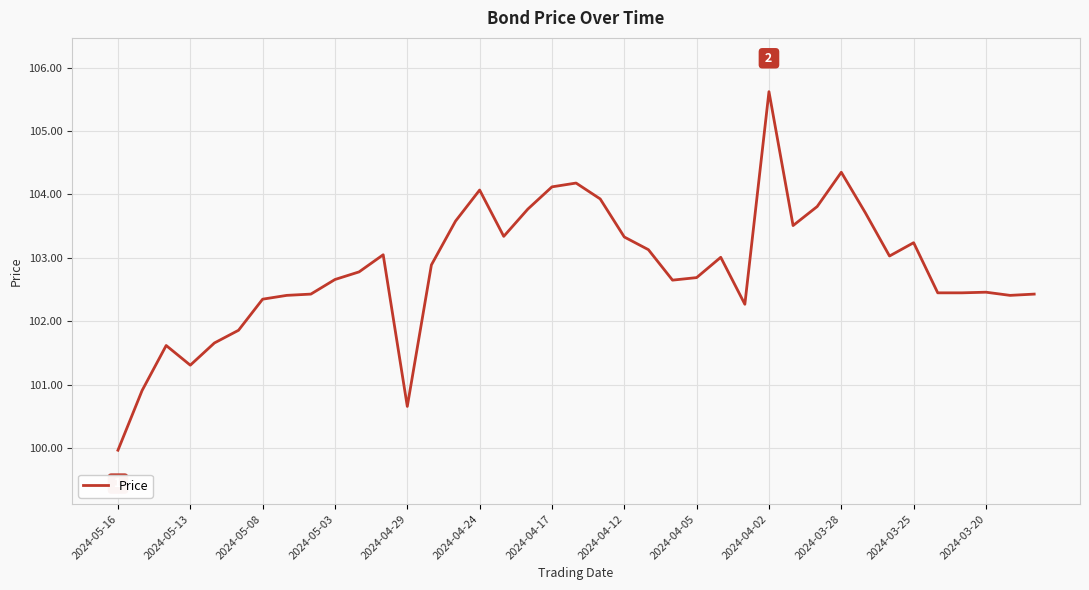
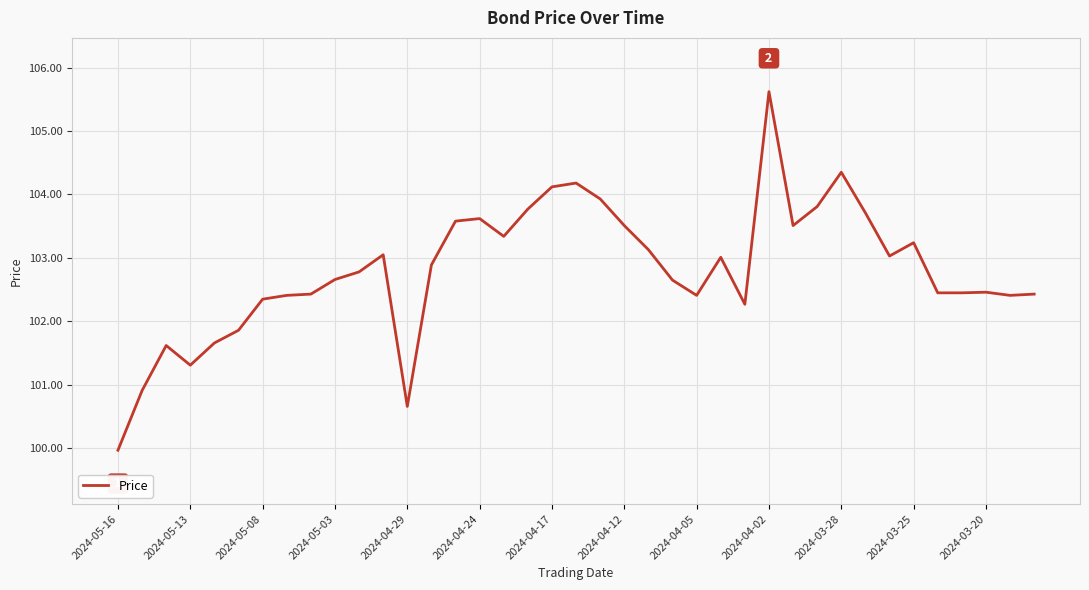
  {
    "2024-05-16": 100.0,
    "2024-05-13": 101.3,
    "2024-05-08": 102.4,
    "2024-05-03": 102.7,
    "2024-04-29": 100.7,
-   "2024-04-24": 104.1,
+   "2024-04-24": 103.6,
    "2024-04-17": 104.1,
-   "2024-04-12": 103.3,
-   "2024-04-05": 102.7,
+   "2024-04-12": 103.5,
+   "2024-04-05": 102.4,
    "2024-04-02": 105.6,
    "2024-03-28": 104.4,
    "2024-03-25": 103.2,
    "2024-03-20": 102.5
  }
